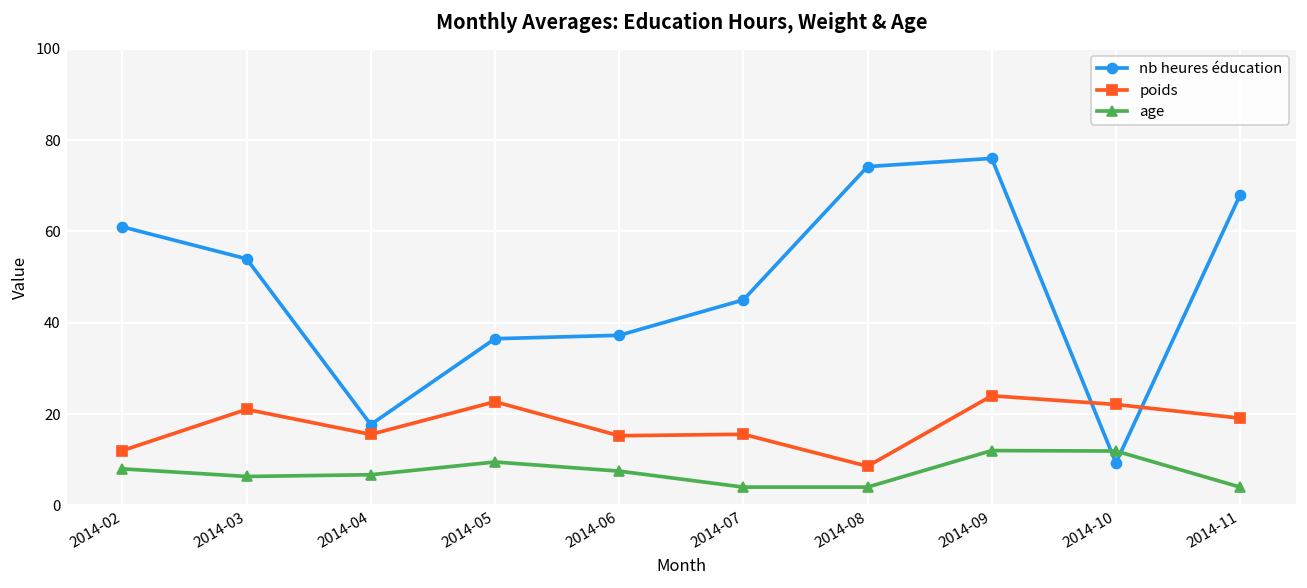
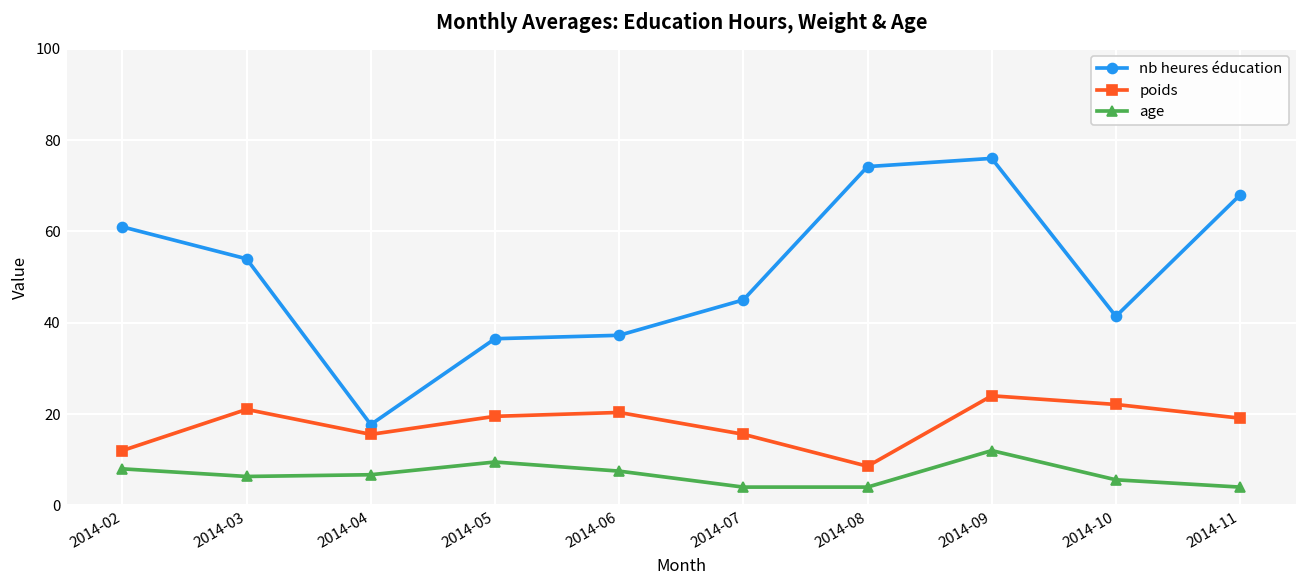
  {
    "nb heures éducation": {
      "2014-02": 61,
      "2014-03": 54,
      "2014-04": 18,
      "2014-05": 37,
      "2014-06": 37,
      "2014-07": 45,
      "2014-08": 74,
      "2014-09": 76,
-     "2014-10": 9,
+     "2014-10": 41,
      "2014-11": 68
    },
    "poids": {
      "2014-02": 12,
      "2014-03": 21,
      "2014-04": 16,
-     "2014-05": 23,
-     "2014-06": 15,
+     "2014-05": 20,
+     "2014-06": 20,
      "2014-07": 16,
      "2014-08": 9,
      "2014-09": 24,
      "2014-10": 22,
      "2014-11": 19
    },
    "age": {
      "2014-02": 8,
      "2014-03": 6,
      "2014-04": 7,
      "2014-05": 10,
      "2014-06": 8,
      "2014-07": 4,
      "2014-08": 4,
      "2014-09": 12,
-     "2014-10": 12,
+     "2014-10": 6,
      "2014-11": 4
    }
  }
